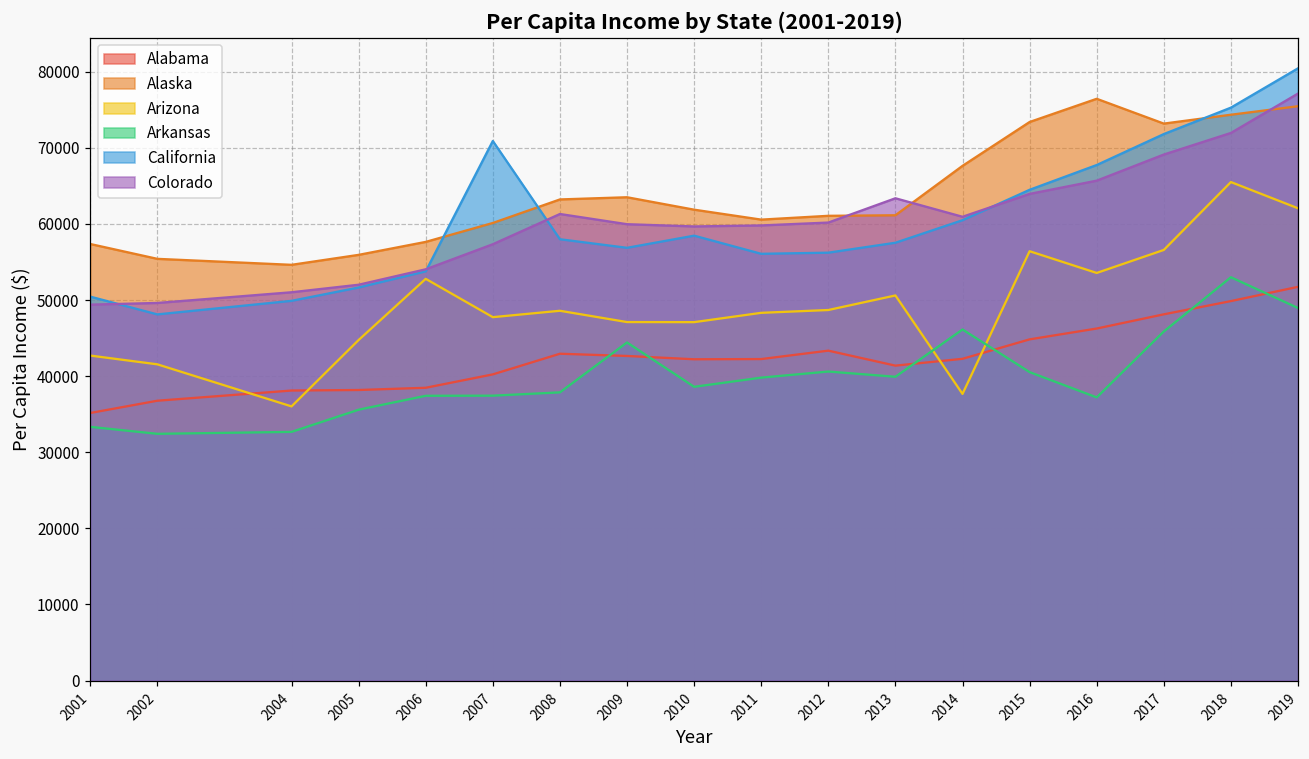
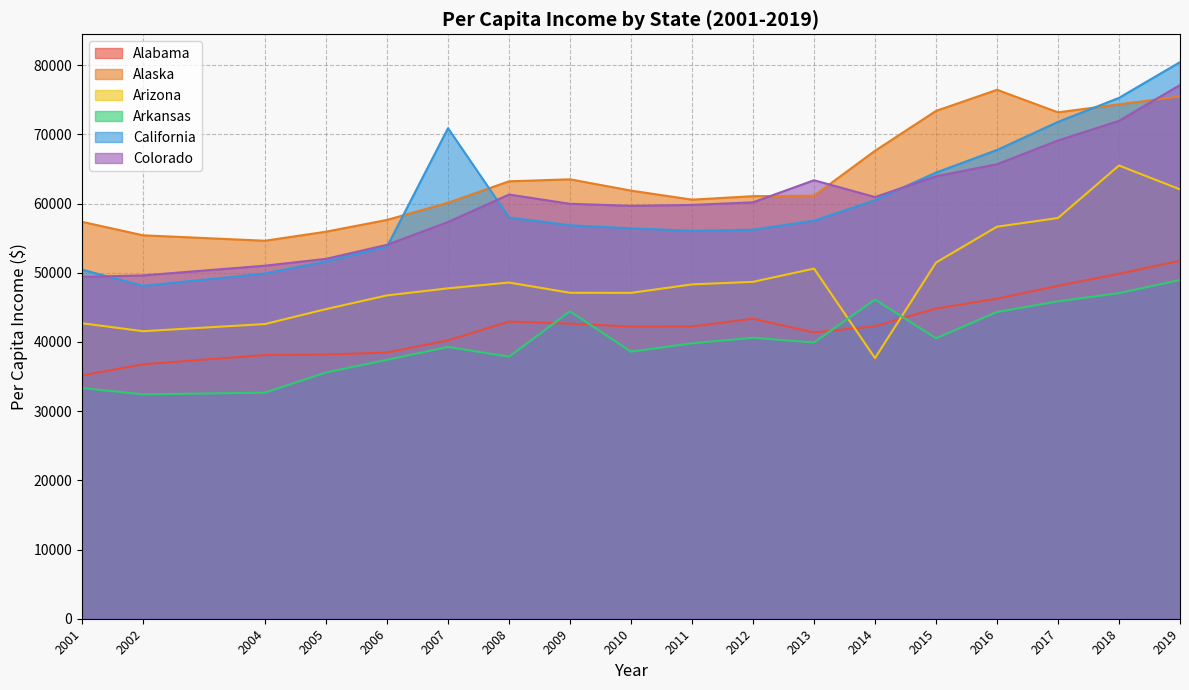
  {
    "Arizona": {
      "2001": 43000,
      "2002": 42000,
-     "2004": 36000,
+     "2004": 43000,
      "2005": 45000,
-     "2006": 53000,
+     "2006": 47000,
      "2007": 48000,
      "2008": 49000,
      "2009": 47000,
      "2010": 47000,
      "2011": 48000,
      "2012": 49000,
      "2013": 51000,
      "2014": 38000,
-     "2015": 56000,
-     "2016": 54000,
-     "2017": 57000,
+     "2015": 51000,
+     "2016": 57000,
+     "2017": 58000,
      "2018": 66000,
      "2019": 62000
    },
    "Arkansas": {
      "2001": 33000,
      "2002": 32000,
      "2004": 33000,
      "2005": 36000,
      "2006": 37000,
-     "2007": 37000,
+     "2007": 39000,
      "2008": 38000,
      "2009": 44000,
      "2010": 39000,
      "2011": 40000,
      "2012": 41000,
      "2013": 40000,
      "2014": 46000,
      "2015": 41000,
-     "2016": 37000,
+     "2016": 44000,
      "2017": 46000,
-     "2018": 53000,
+     "2018": 47000,
      "2019": 49000
    },
    "California": {
      "2001": 50000,
      "2002": 48000,
      "2004": 50000,
      "2005": 52000,
      "2007": 71000,
      "2008": 58000,
      "2009": 57000,
-     "2010": 58000,
+     "2010": 56000,
      "2011": 56000,
      "2012": 56000,
      "2013": 58000,
      "2014": 60000,
      "2015": 64000,
      "2016": 68000,
      "2017": 72000,
      "2018": 75000,
      "2019": 80000
    },
    "Colorado": {
      "2001": 49000,
      "2002": 50000,
      "2004": 51000,
      "2005": 52000,
      "2007": 57000,
      "2008": 61000,
      "2009": 60000,
      "2010": 60000,
      "2011": 60000,
      "2012": 60000,
      "2013": 63000,
      "2014": 61000,
      "2015": 64000,
      "2016": 66000,
      "2017": 69000,
      "2018": 72000,
      "2019": 77000
    }
  }
